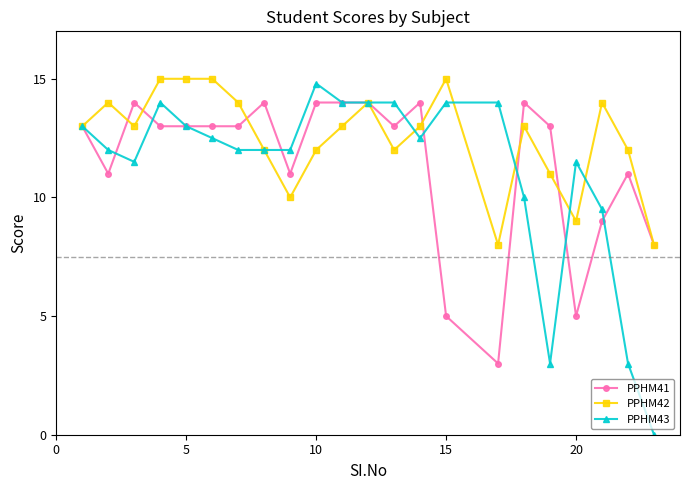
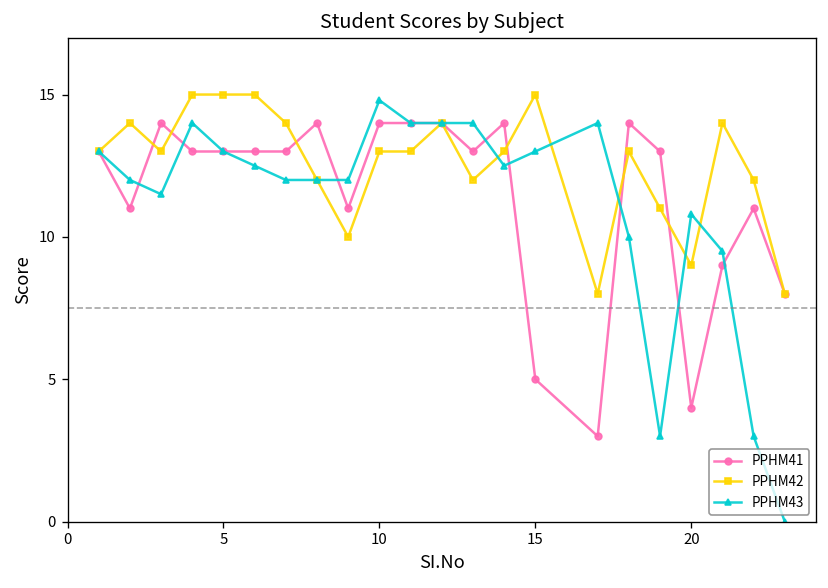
  {
    "PPHM41": {
      "10": 14,
      "15": 5,
-     "20": 5
+     "20": 4
    },
    "PPHM42": {
      "5": 15,
-     "10": 12,
+     "10": 13,
      "15": 15,
      "20": 9
    },
    "PPHM43": {
      "10": 14.8,
-     "15": 14,
-     "20": 11.5
+     "15": 13,
+     "20": 10.8
    }
  }
